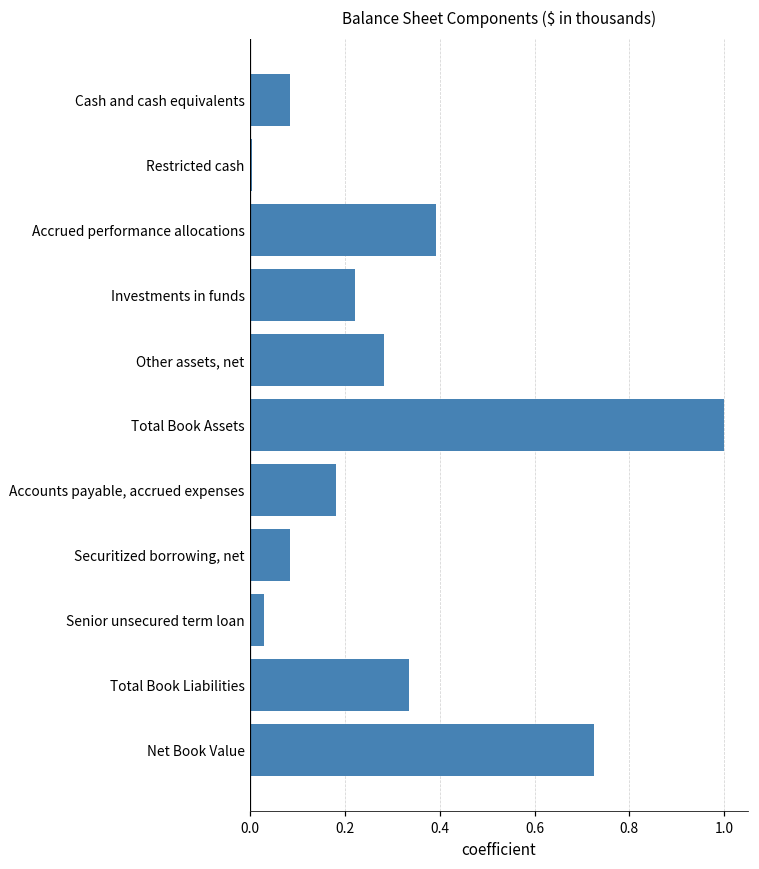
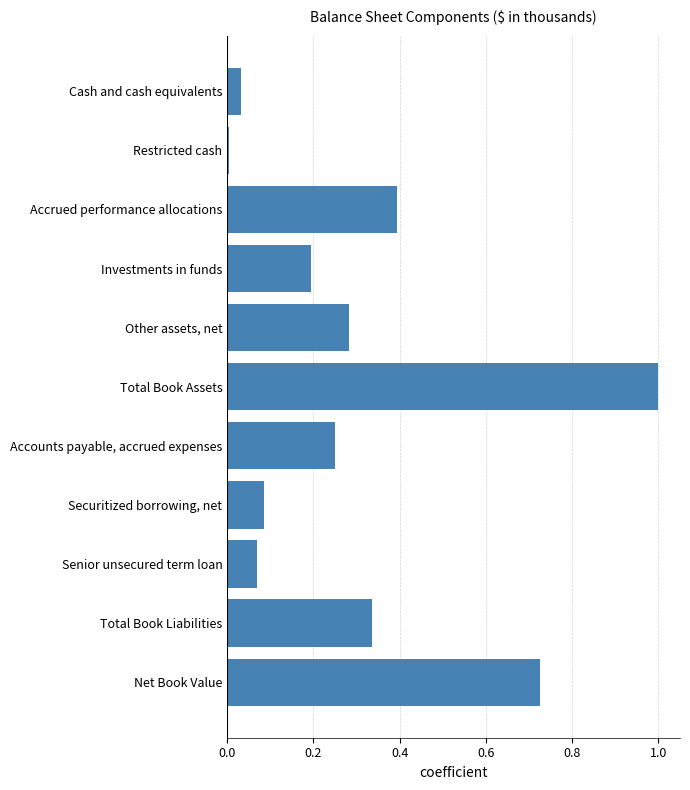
  {
-   "Cash and cash equivalents": 0.08,
+   "Cash and cash equivalents": 0.03,
    "Accrued performance allocations": 0.39,
-   "Investments in funds": 0.22,
+   "Investments in funds": 0.19,
    "Other assets, net": 0.28,
    "Total Book Assets": 1.00,
-   "Accounts payable, accrued expenses": 0.18,
+   "Accounts payable, accrued expenses": 0.25,
    "Securitized borrowing, net": 0.08,
-   "Senior unsecured term loan": 0.03,
+   "Senior unsecured term loan": 0.07,
    "Total Book Liabilities": 0.34,
    "Net Book Value": 0.73
  }
